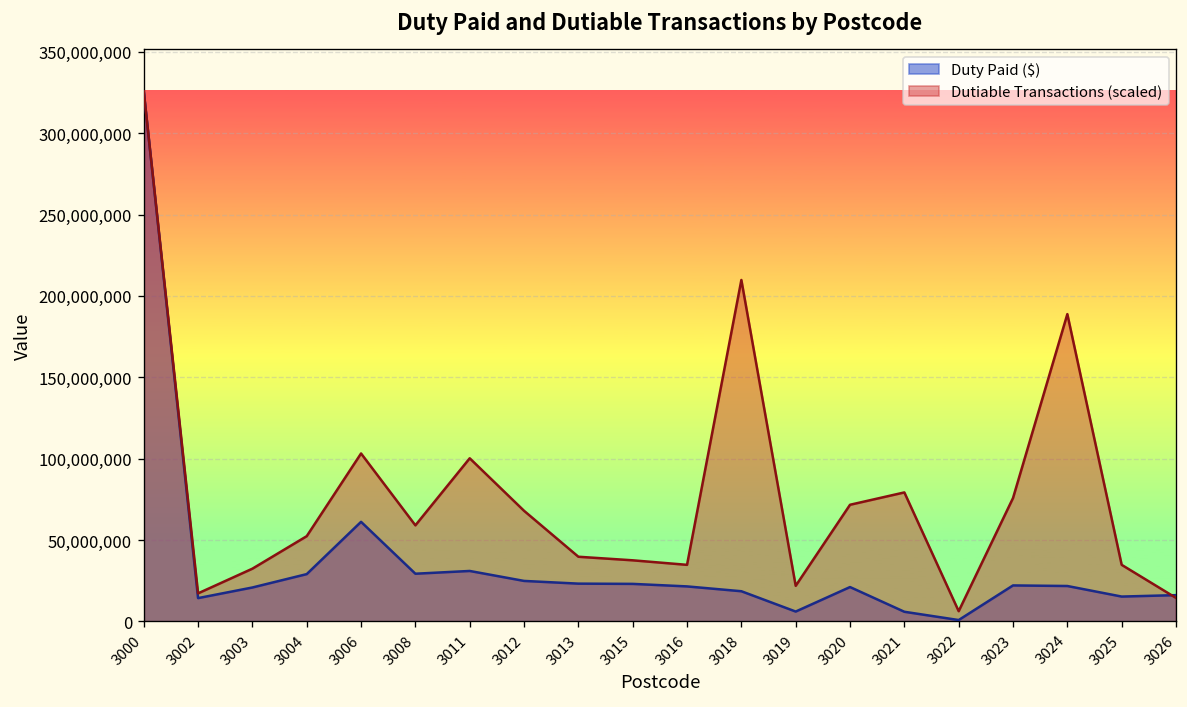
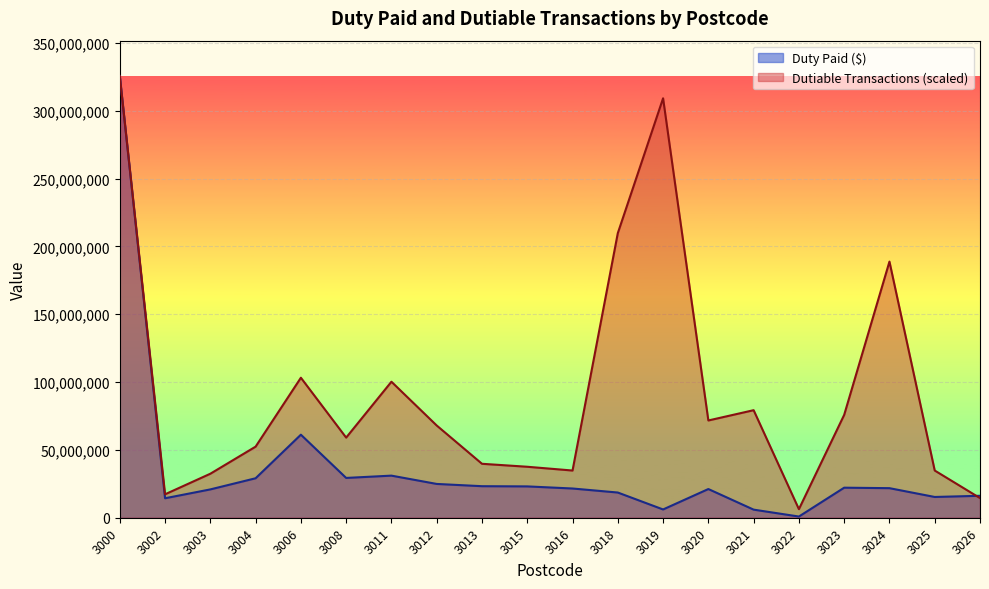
  {
    "Duty Paid ($)": {
      "3002": "14,000,000",
      "3003": "21,000,000",
      "3004": "29,000,000",
      "3006": "61,000,000",
      "3008": "29,000,000",
      "3011": "31,000,000",
      "3012": "25,000,000",
      "3013": "23,000,000",
      "3015": "23,000,000",
      "3016": "22,000,000",
      "3018": "19,000,000",
      "3019": "6,000,000",
      "3020": "21,000,000",
      "3021": "6,000,000",
      "3022": "1,000,000",
      "3023": "22,000,000",
      "3024": "22,000,000",
      "3025": "15,000,000"
    },
    "Dutiable Transactions (scaled)": {
      "3002": "17,000,000",
      "3003": "32,000,000",
      "3004": "52,000,000",
      "3006": "103,000,000",
      "3008": "59,000,000",
      "3011": "100,000,000",
      "3012": "68,000,000",
      "3013": "40,000,000",
      "3015": "38,000,000",
      "3016": "35,000,000",
      "3018": "210,000,000",
-     "3019": "22,000,000",
+     "3019": "309,000,000",
      "3020": "72,000,000",
      "3021": "79,000,000",
      "3022": "6,000,000",
      "3023": "76,000,000",
      "3024": "189,000,000",
      "3025": "35,000,000"
    }
  }
